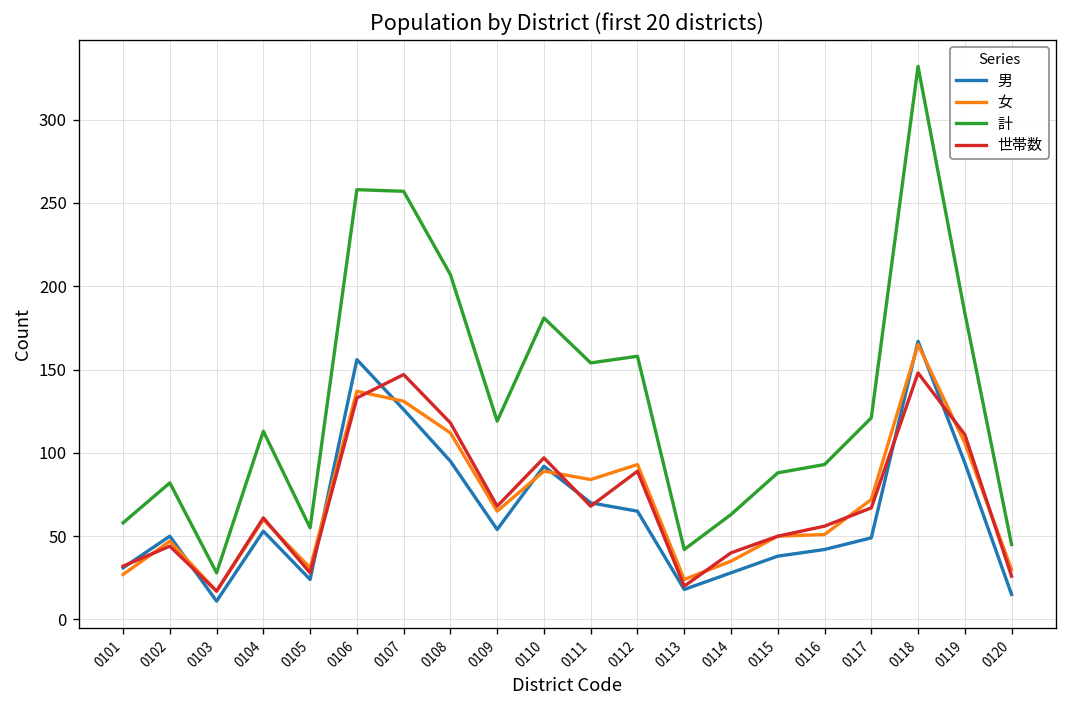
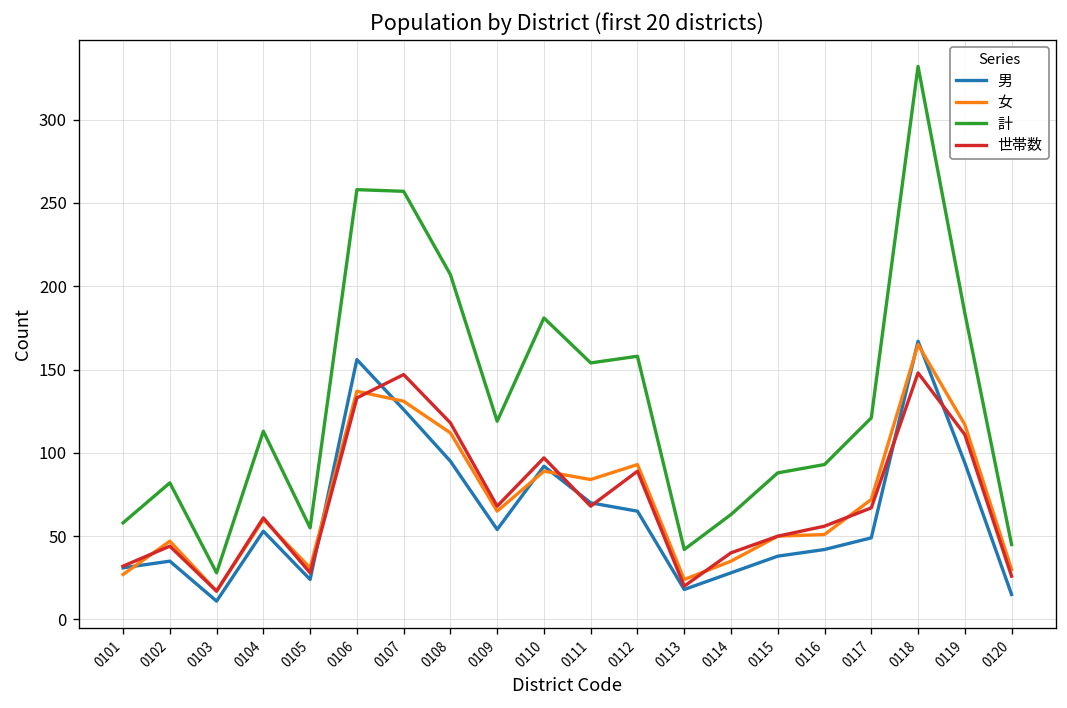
  {
    "男": {
-     "0102": 50,
+     "0102": 35,
      "0103": 11,
      "0104": 53,
      "0105": 24,
      "0106": 156,
      "0107": 126,
      "0108": 95,
      "0109": 54,
      "0110": 92,
      "0111": 70,
      "0112": 65,
      "0113": 18,
      "0114": 28,
      "0115": 38,
      "0116": 42,
      "0117": 49,
      "0118": 167,
      "0119": 94,
      "0120": 15
    },
    "女": {
      "0101": 27,
      "0102": 47,
      "0105": 31,
      "0106": 137,
      "0107": 131,
      "0108": 112,
      "0109": 65,
      "0110": 89,
      "0111": 84,
      "0112": 93,
      "0113": 24,
      "0114": 35,
      "0116": 51,
      "0117": 72,
      "0118": 165,
-     "0119": 106,
+     "0119": 117,
      "0120": 30
    },
    "計": {
      "0101": 58,
      "0102": 82,
      "0103": 28,
      "0104": 113,
      "0105": 55,
      "0106": 258,
      "0107": 257,
      "0108": 207,
      "0109": 119,
      "0110": 181,
      "0111": 154,
      "0112": 158,
      "0113": 42,
      "0114": 63,
      "0115": 88,
      "0116": 93,
      "0117": 121,
      "0118": 332,
      "0119": 184,
      "0120": 45
    },
    "世帯数": {
      "0102": 44,
      "0105": 28,
      "0106": 133,
      "0107": 147,
      "0108": 118,
      "0109": 68,
      "0110": 97,
      "0111": 68,
      "0112": 89,
      "0113": 20,
      "0114": 40,
      "0116": 56,
      "0117": 67,
      "0118": 148,
      "0119": 111,
      "0120": 26
    }
  }
